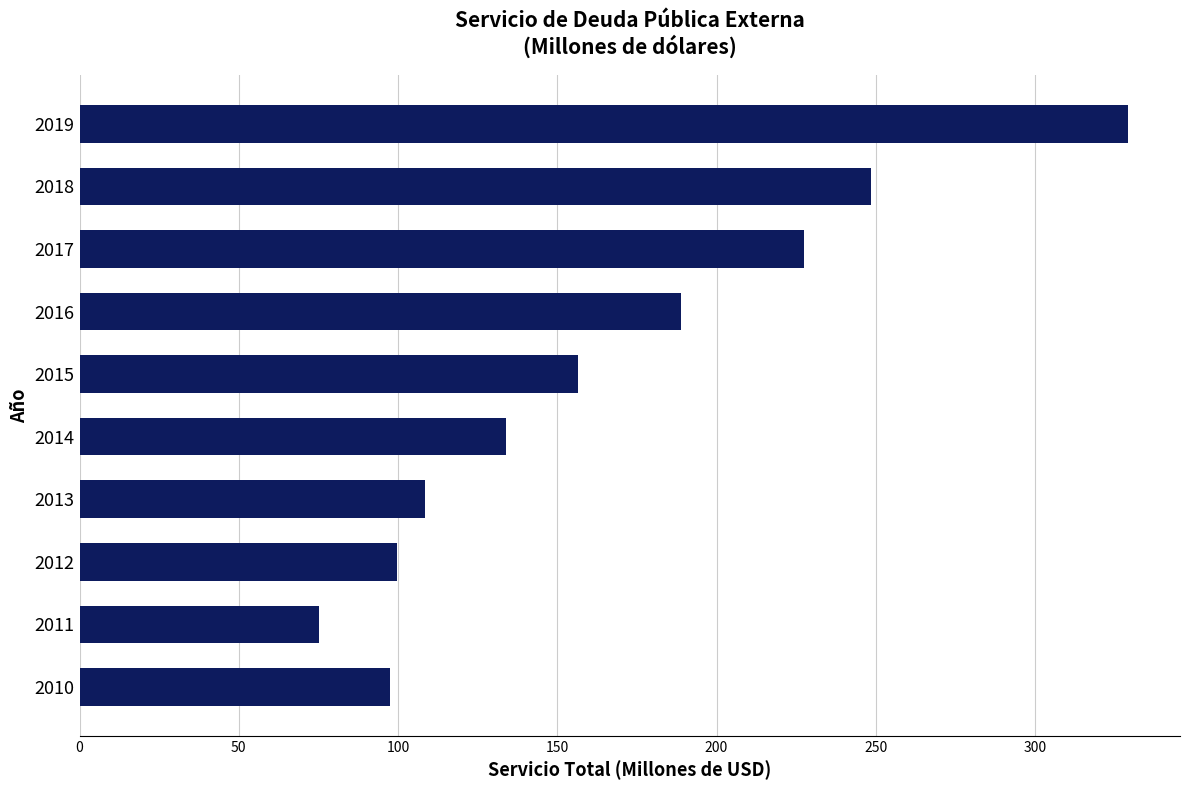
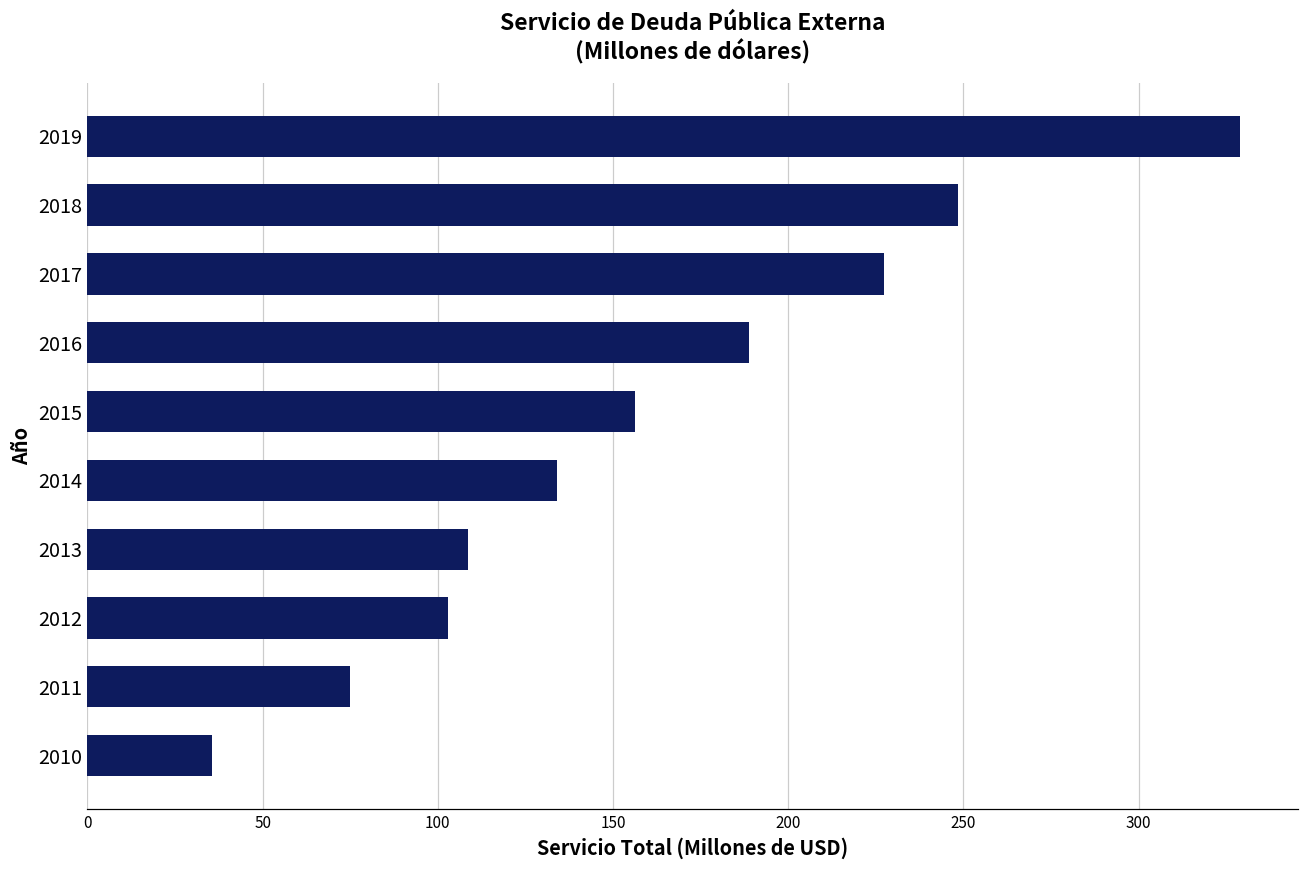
  {
    "2019": 329,
    "2018": 249,
    "2017": 227,
    "2016": 189,
    "2015": 156,
    "2014": 134,
    "2013": 109,
-   "2012": 100,
+   "2012": 103,
    "2011": 75,
-   "2010": 97
+   "2010": 36
  }
